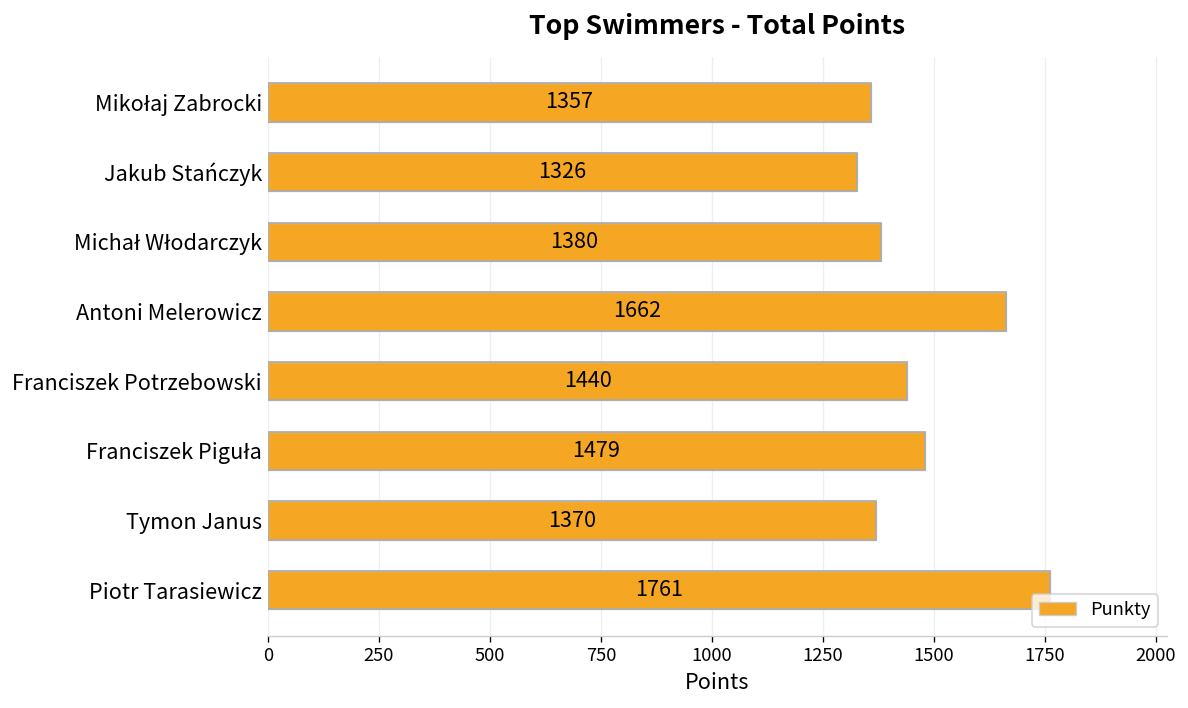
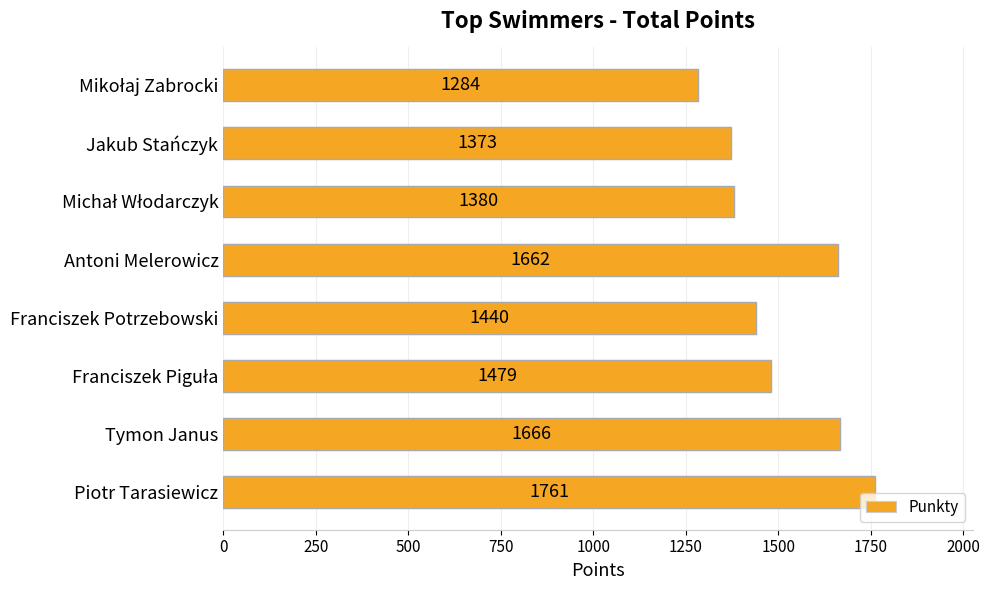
  {
-   "Mikołaj Zabrocki": 1357,
-   "Jakub Stańczyk": 1326,
+   "Mikołaj Zabrocki": 1284,
+   "Jakub Stańczyk": 1373,
    "Michał Włodarczyk": 1380,
    "Antoni Melerowicz": 1662,
    "Franciszek Potrzebowski": 1440,
    "Franciszek Piguła": 1479,
-   "Tymon Janus": 1370,
+   "Tymon Janus": 1666,
    "Piotr Tarasiewicz": 1761
  }
